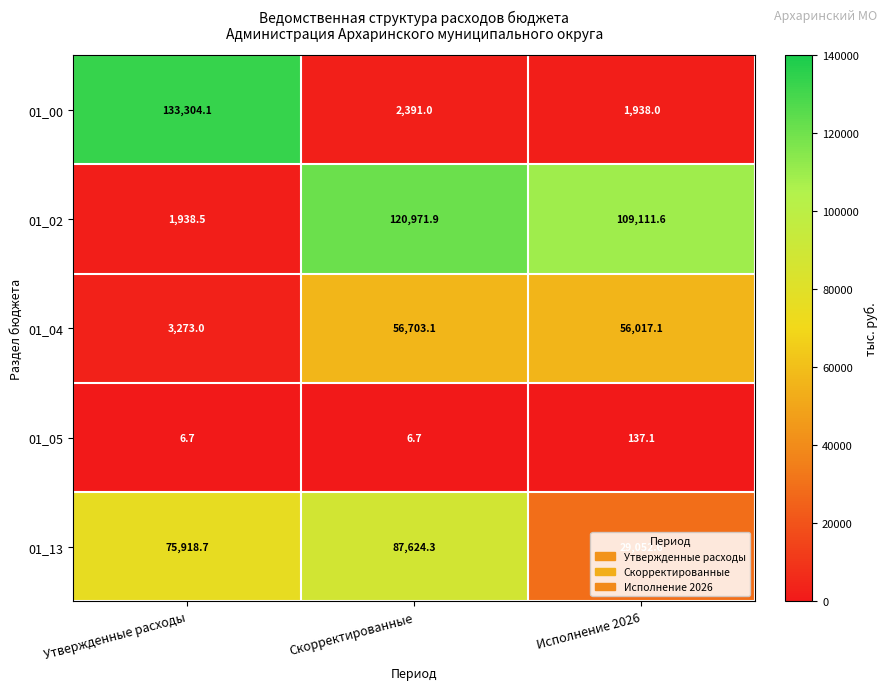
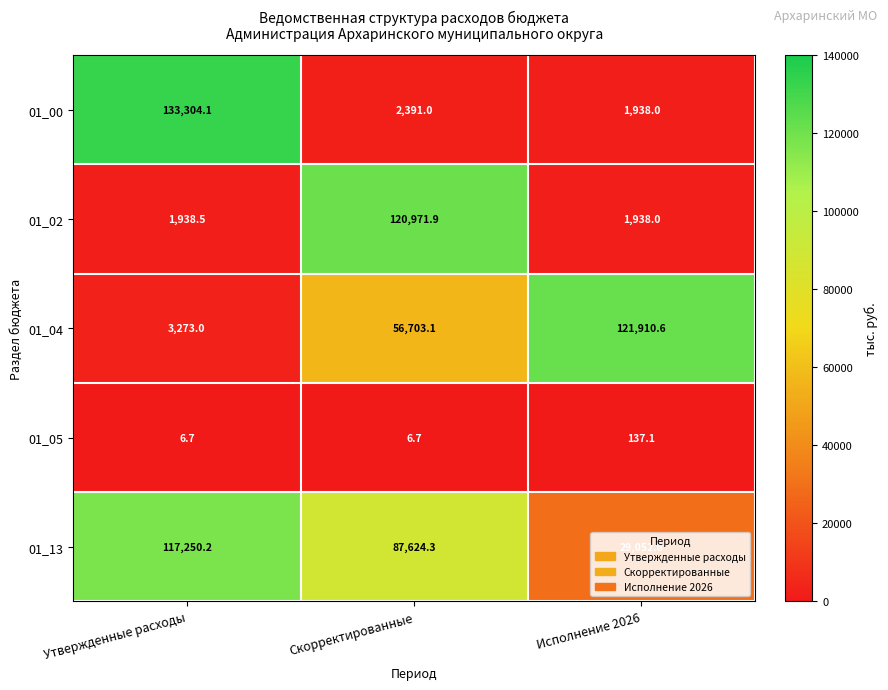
  {
    "01_00": {
      "Утвержденные расходы": "133,304.1",
      "Скорректированные": "2,391.0",
      "Исполнение 2026": "1,938.0"
    },
    "01_02": {
      "Утвержденные расходы": "1,938.5",
      "Скорректированные": "120,971.9",
-     "Исполнение 2026": "109,111.6"
+     "Исполнение 2026": "1,938.0"
    },
    "01_04": {
      "Утвержденные расходы": "3,273.0",
      "Скорректированные": "56,703.1",
-     "Исполнение 2026": "56,017.1"
+     "Исполнение 2026": "121,910.6"
    },
    "01_05": {
      "Утвержденные расходы": "6.7",
      "Скорректированные": "6.7",
      "Исполнение 2026": "137.1"
    },
    "01_13": {
-     "Утвержденные расходы": "75,918.7",
+     "Утвержденные расходы": "117,250.2",
      "Скорректированные": "87,624.3"
    }
  }
